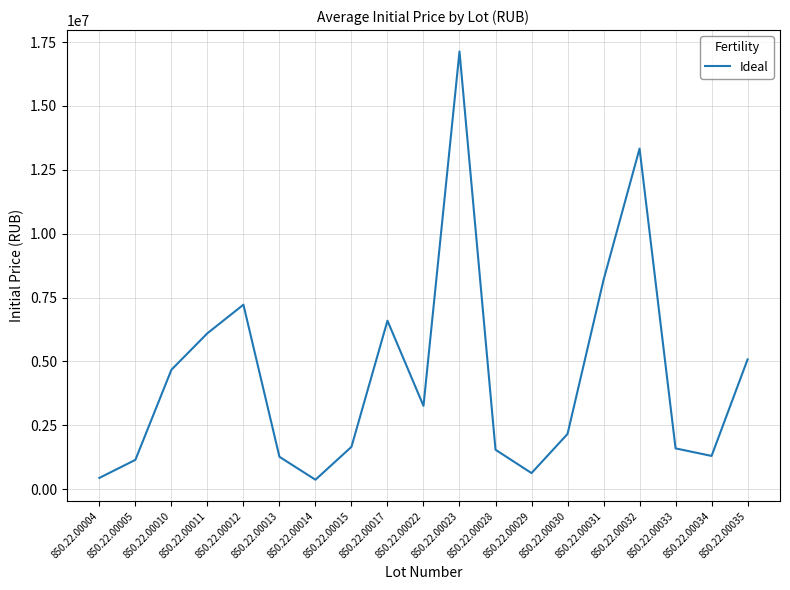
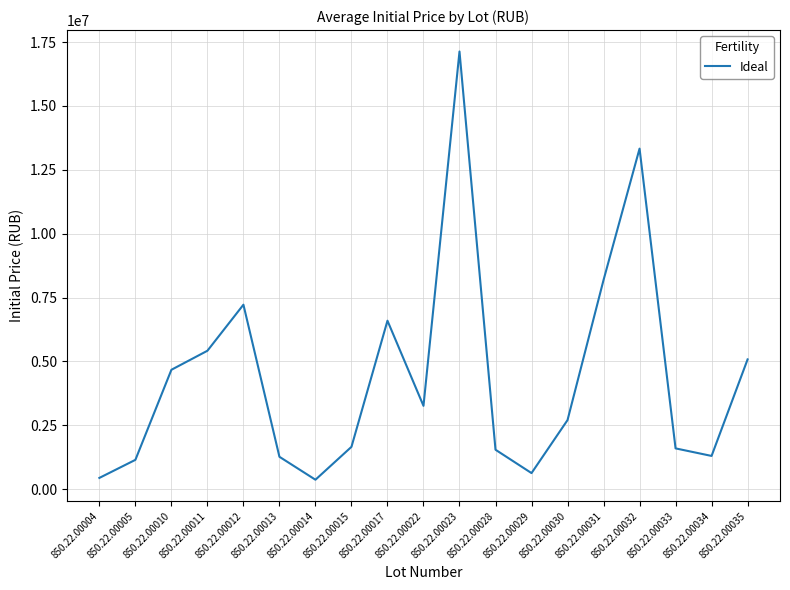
  {
    "850.22.00004": 400000,
    "850.22.00005": 1100000,
    "850.22.00010": 4700000,
-   "850.22.00011": 6100000,
+   "850.22.00011": 5400000,
    "850.22.00012": 7200000,
    "850.22.00013": 1300000,
    "850.22.00014": 400000,
    "850.22.00015": 1700000,
    "850.22.00017": 6600000,
    "850.22.00022": 3300000,
    "850.22.00023": 17100000,
    "850.22.00028": 1500000,
    "850.22.00029": 600000,
-   "850.22.00030": 2200000,
+   "850.22.00030": 2700000,
    "850.22.00031": 8200000,
    "850.22.00032": 13300000,
    "850.22.00033": 1600000,
    "850.22.00034": 1300000,
    "850.22.00035": 5100000
  }
